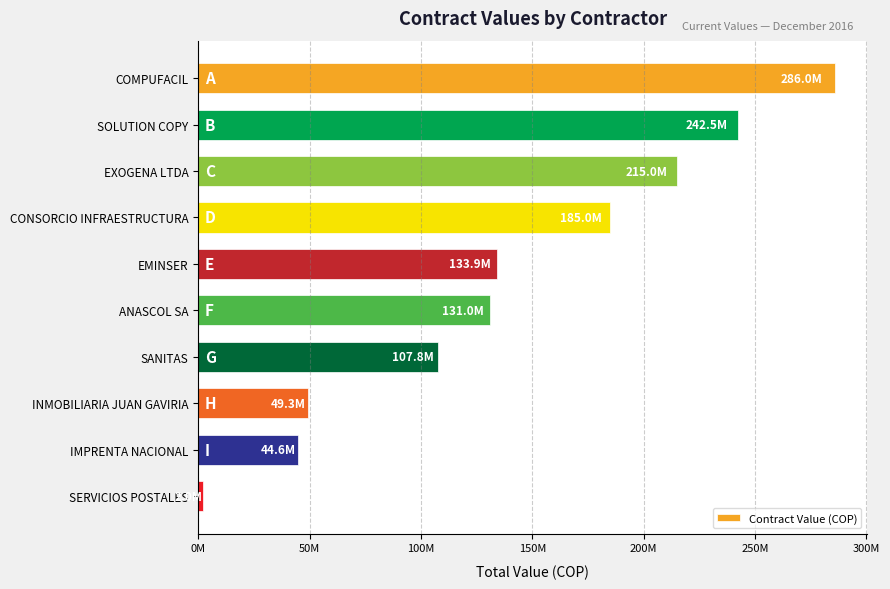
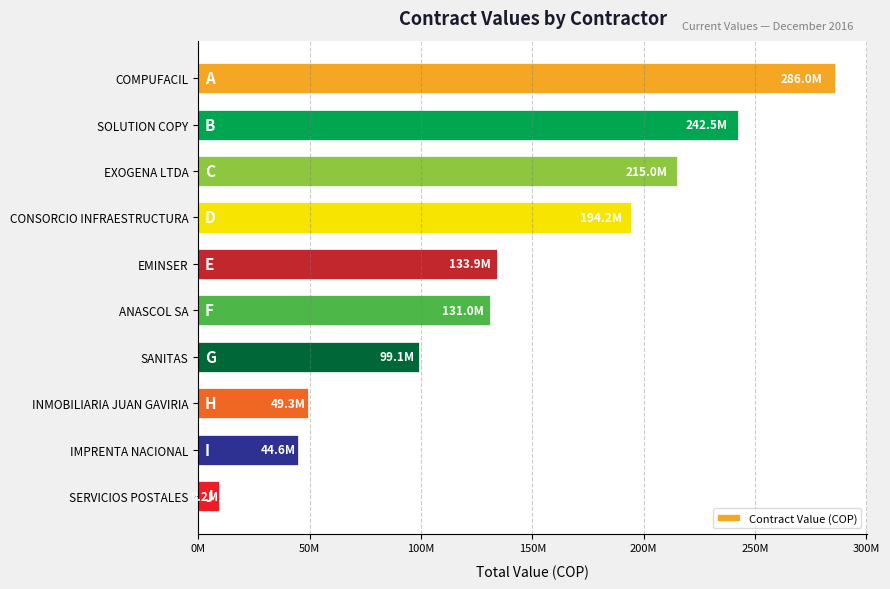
  {
    "COMPUFACIL": "286.0M",
    "SOLUTION COPY": "242.5M",
    "EXOGENA LTDA": "215.0M",
-   "CONSORCIO INFRAESTRUCTURA": "185.0M",
+   "CONSORCIO INFRAESTRUCTURA": "194.2M",
    "EMINSER": "133.9M",
    "ANASCOL SA": "131.0M",
-   "SANITAS": "107.8M",
+   "SANITAS": "99.1M",
    "INMOBILIARIA JUAN GAVIRIA": "49.3M",
    "IMPRENTA NACIONAL": "44.6M",
-   "SERVICIOS POSTALES": "2000000"
+   "SERVICIOS POSTALES": "9000000"
  }
